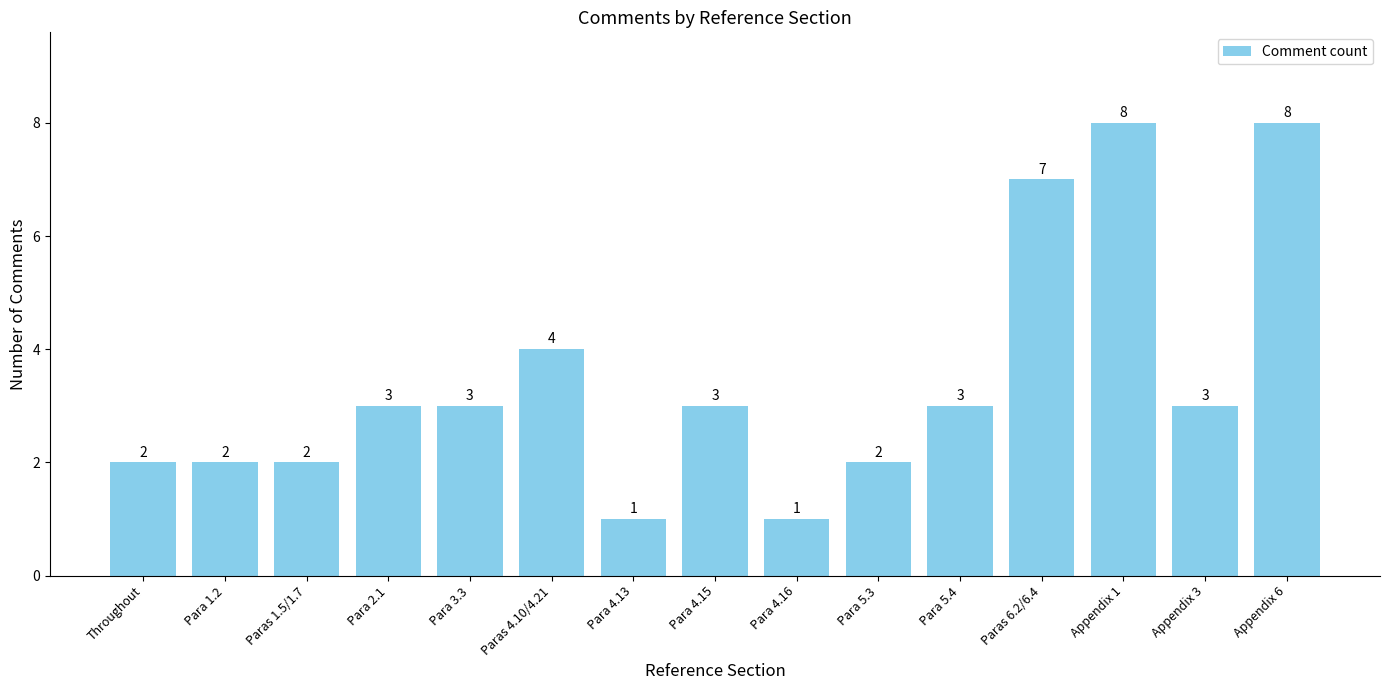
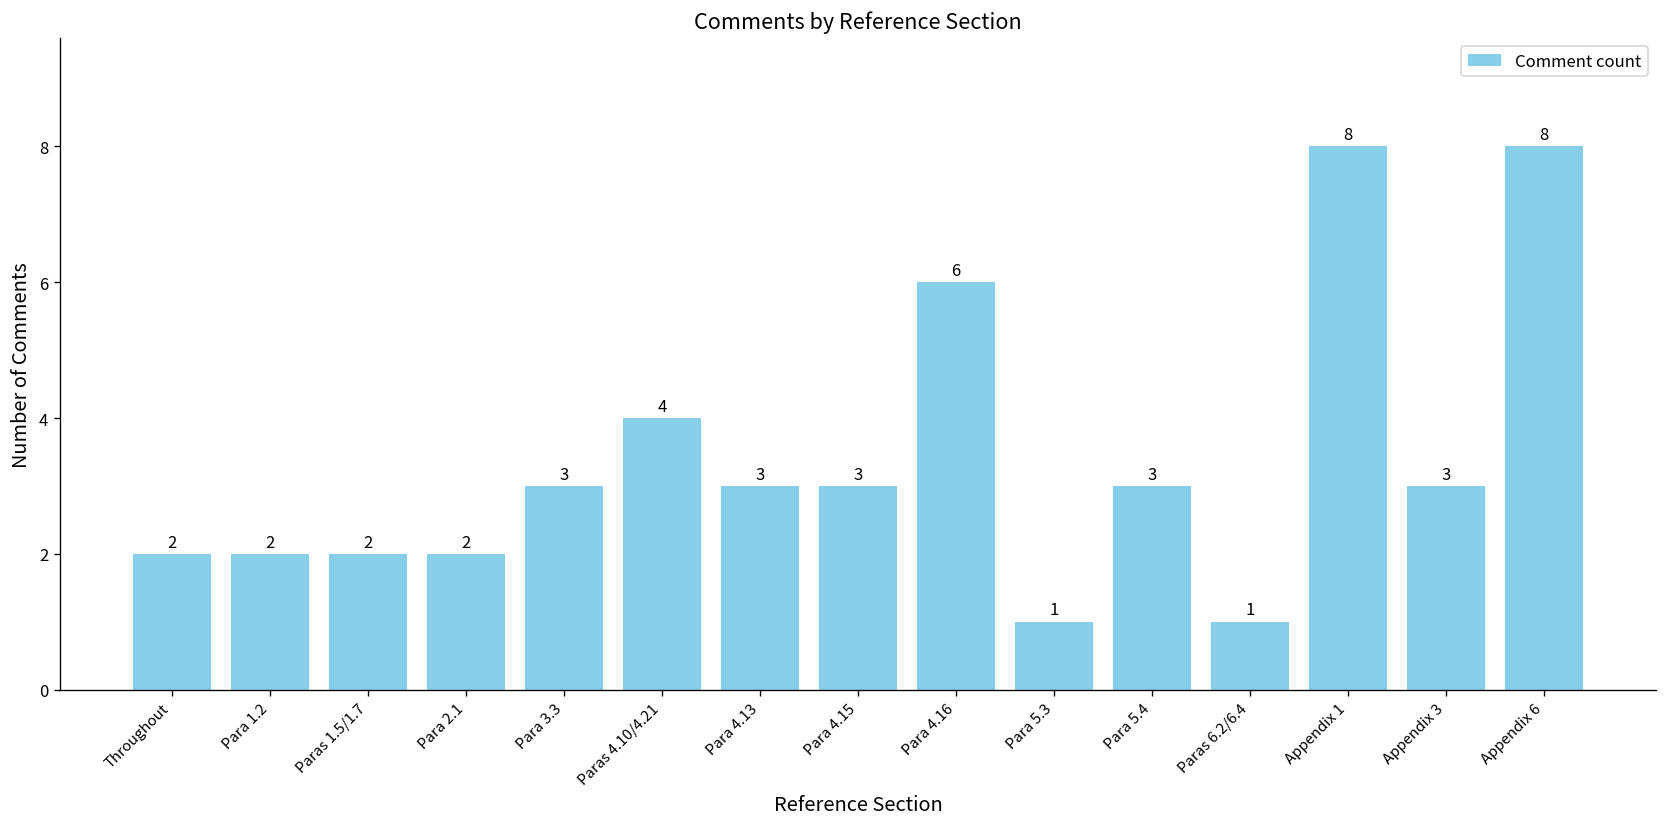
  {
    "Throughout": 2,
    "Para 1.2": 2,
    "Paras 1.5/1.7": 2,
-   "Para 2.1": 3,
+   "Para 2.1": 2,
    "Para 3.3": 3,
    "Paras 4.10/4.21": 4,
-   "Para 4.13": 1,
+   "Para 4.13": 3,
    "Para 4.15": 3,
-   "Para 4.16": 1,
-   "Para 5.3": 2,
+   "Para 4.16": 6,
+   "Para 5.3": 1,
    "Para 5.4": 3,
-   "Paras 6.2/6.4": 7,
+   "Paras 6.2/6.4": 1,
    "Appendix 1": 8,
    "Appendix 3": 3,
    "Appendix 6": 8
  }
